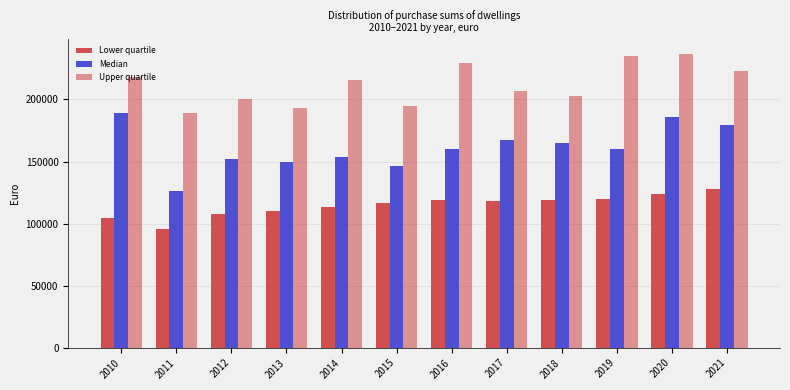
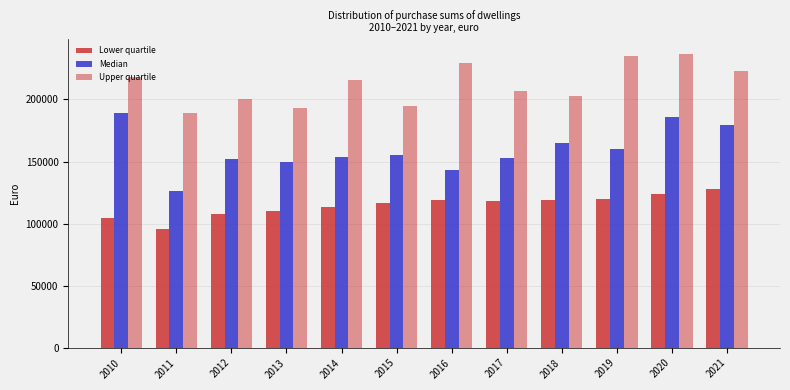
  {
    "Median": {
      "2010": 189000,
      "2011": 126000,
      "2012": 152000,
      "2013": 150000,
      "2014": 154000,
-     "2015": 147000,
-     "2016": 160000,
-     "2017": 167000,
+     "2015": 156000,
+     "2016": 143000,
+     "2017": 153000,
      "2018": 165000,
      "2019": 160000,
      "2020": 186000,
      "2021": 179000
    }
  }
